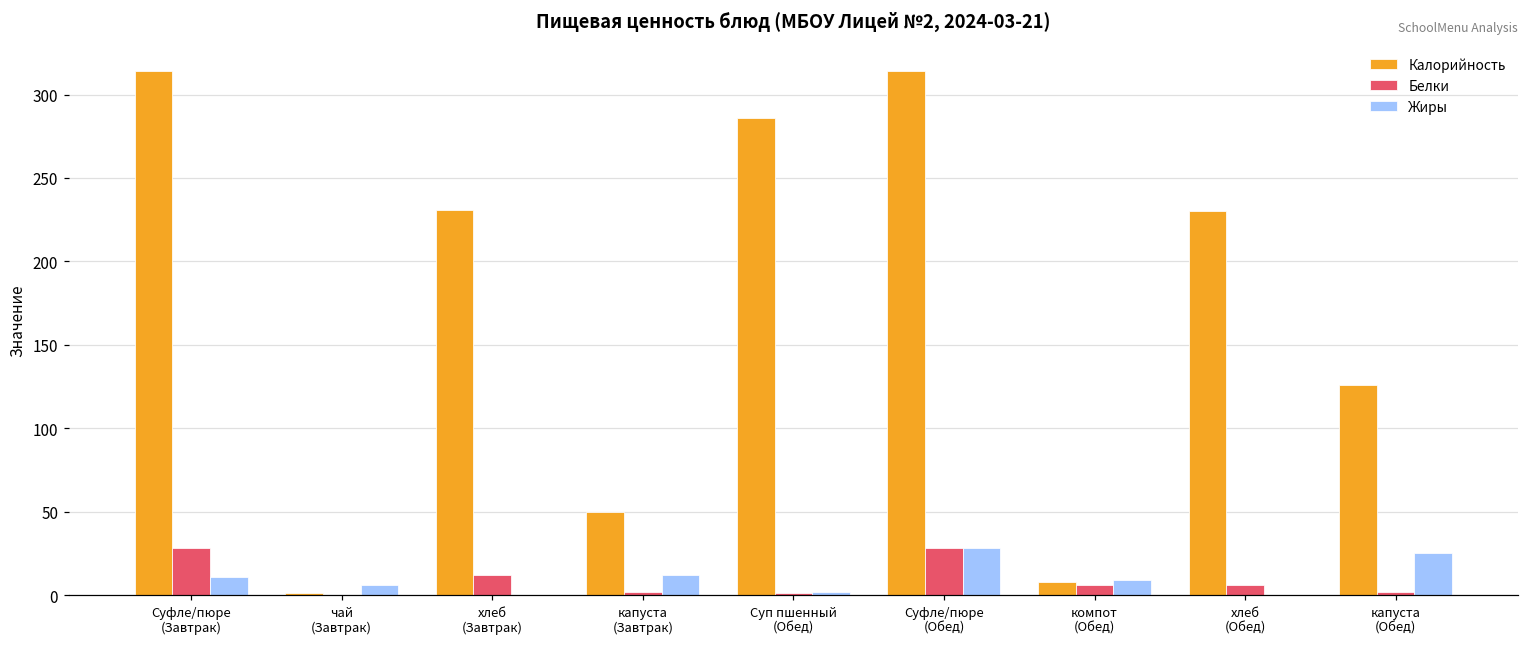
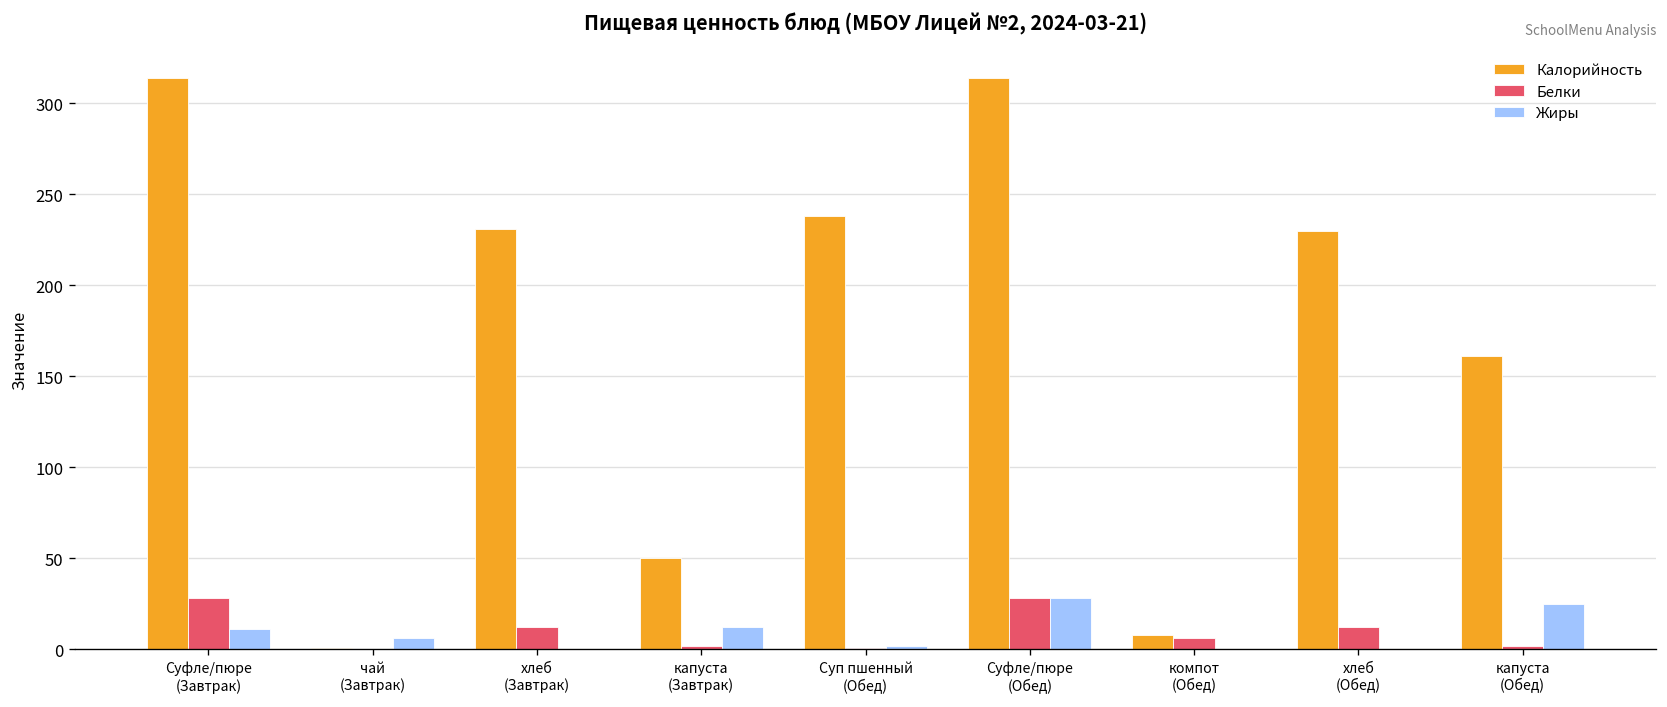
  {
    "Калорийность": {
      "Суфле/пюре (Завтрак)": 314,
      "хлеб (Завтрак)": 231,
      "капуста (Завтрак)": 50,
-     "Суп пшенный (Обед)": 286,
+     "Суп пшенный (Обед)": 238,
      "Суфле/пюре (Обед)": 314,
      "компот (Обед)": 8,
      "хлеб (Обед)": 230,
-     "капуста (Обед)": 126
+     "капуста (Обед)": 161
    },
    "Белки": {
      "Суфле/пюре (Завтрак)": 28,
      "чай (Завтрак)": 0,
      "хлеб (Завтрак)": 12,
      "капуста (Завтрак)": 2,
      "Суфле/пюре (Обед)": 28,
      "компот (Обед)": 6,
-     "хлеб (Обед)": 6,
+     "хлеб (Обед)": 12,
      "капуста (Обед)": 2
    },
    "Жиры": {
      "Суфле/пюре (Завтрак)": 11,
      "чай (Завтрак)": 6,
      "хлеб (Завтрак)": 0,
      "капуста (Завтрак)": 12,
      "Суп пшенный (Обед)": 2,
      "Суфле/пюре (Обед)": 28,
-     "компот (Обед)": 9,
+     "компот (Обед)": 0,
      "хлеб (Обед)": 0,
      "капуста (Обед)": 25
    }
  }
